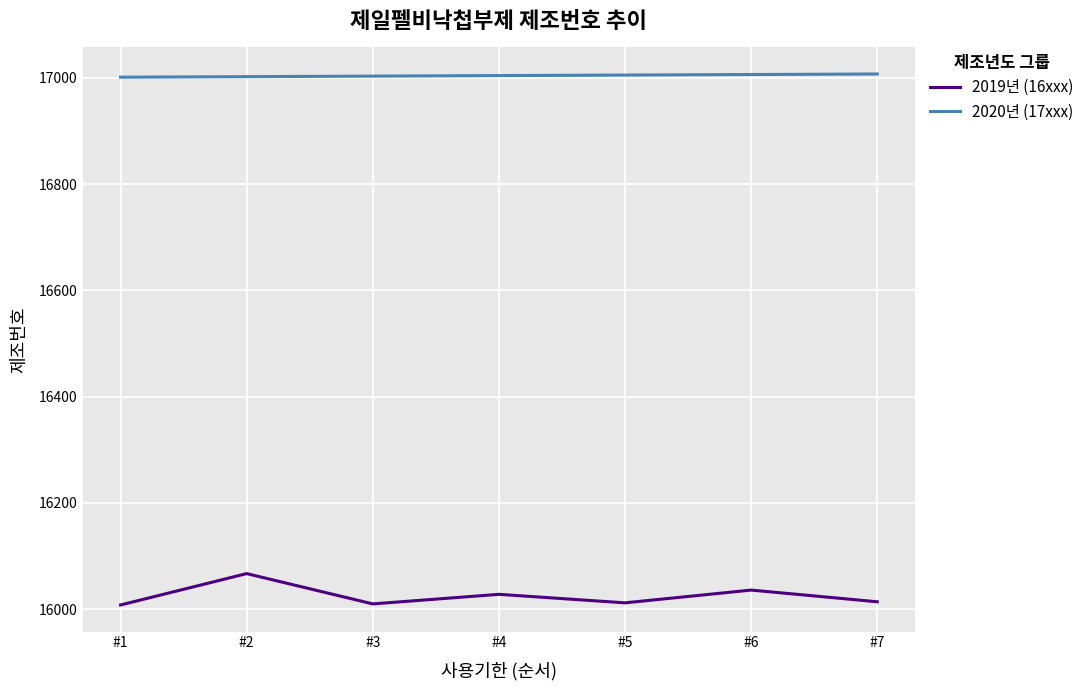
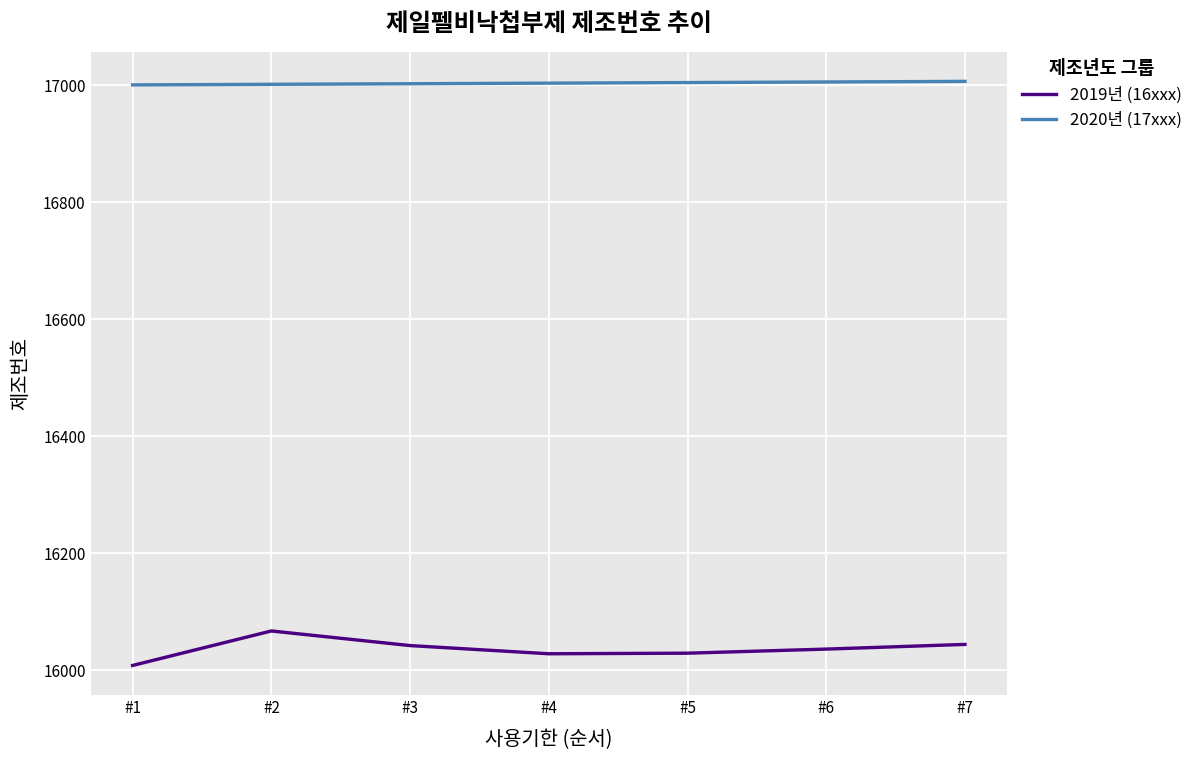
  {
    "2019년 (16xxx)": {
      "#1": 16010,
      "#2": 16070,
-     "#3": 16010,
+     "#3": 16040,
      "#4": 16030,
-     "#5": 16010,
+     "#5": 16030,
      "#6": 16040,
-     "#7": 16010
+     "#7": 16040
    },
    "2020년 (17xxx)": {
      "#1": 17000,
      "#2": 17000,
      "#3": 17000,
      "#4": 17000,
      "#5": 17010,
      "#6": 17010,
      "#7": 17010
    }
  }
